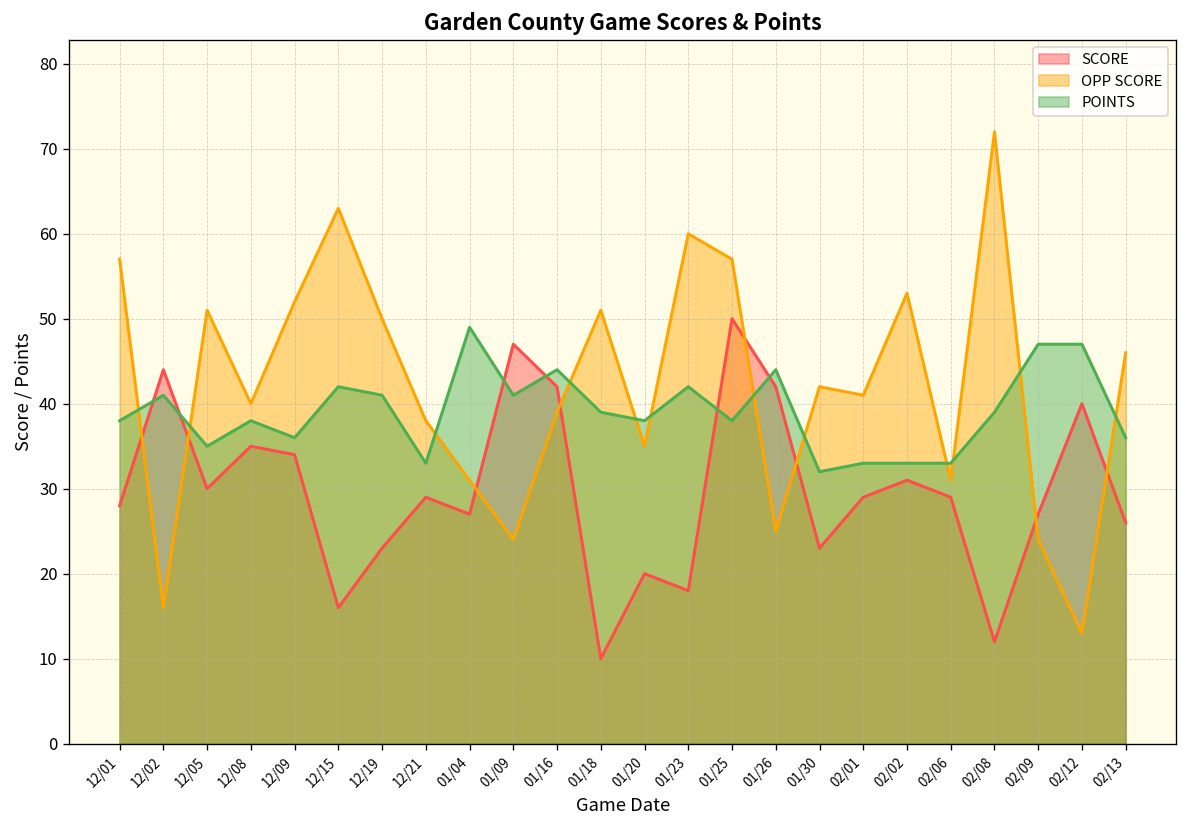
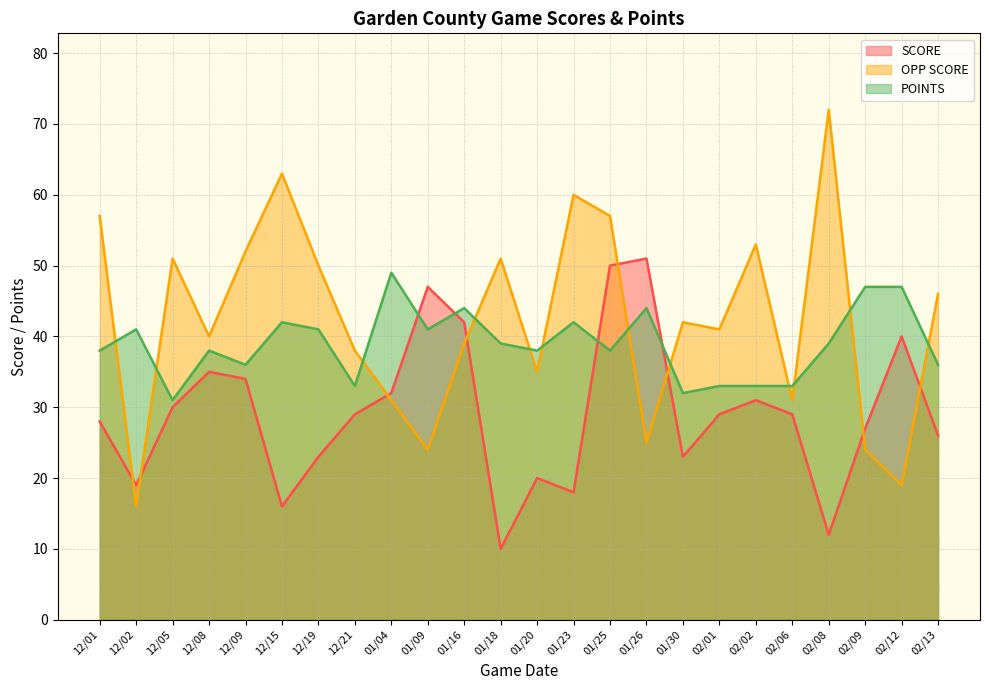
  {
    "SCORE": {
      "12/01": 28,
-     "12/02": 44,
+     "12/02": 19,
      "12/05": 30,
      "12/08": 35,
      "12/09": 34,
      "12/15": 16,
      "12/19": 23,
      "12/21": 29,
-     "01/04": 27,
+     "01/04": 32,
      "01/09": 47,
      "01/16": 42,
      "01/18": 10,
      "01/20": 20,
      "01/23": 18,
      "01/25": 50,
-     "01/26": 42,
+     "01/26": 51,
      "01/30": 23,
      "02/01": 29,
      "02/02": 31,
      "02/06": 29,
      "02/08": 12,
      "02/09": 27,
      "02/12": 40,
      "02/13": 26
    },
    "OPP SCORE": {
      "12/01": 57,
      "12/02": 16,
      "12/05": 51,
      "12/08": 40,
      "12/09": 52,
      "12/15": 63,
      "12/19": 50,
      "12/21": 38,
      "01/04": 31,
      "01/09": 24,
      "01/16": 39,
      "01/18": 51,
      "01/20": 35,
      "01/23": 60,
      "01/25": 57,
      "01/26": 25,
      "01/30": 42,
      "02/01": 41,
      "02/02": 53,
      "02/06": 31,
      "02/08": 72,
      "02/09": 24,
-     "02/12": 13,
+     "02/12": 19,
      "02/13": 46
    },
    "POINTS": {
      "12/01": 38,
      "12/02": 41,
-     "12/05": 35,
+     "12/05": 31,
      "12/08": 38,
      "12/09": 36,
      "12/15": 42,
      "12/19": 41,
      "12/21": 33,
      "01/04": 49,
      "01/09": 41,
      "01/16": 44,
      "01/18": 39,
      "01/20": 38,
      "01/23": 42,
      "01/25": 38,
      "01/26": 44,
      "01/30": 32,
      "02/01": 33,
      "02/02": 33,
      "02/06": 33,
      "02/08": 39,
      "02/09": 47,
      "02/12": 47,
      "02/13": 36
    }
  }
